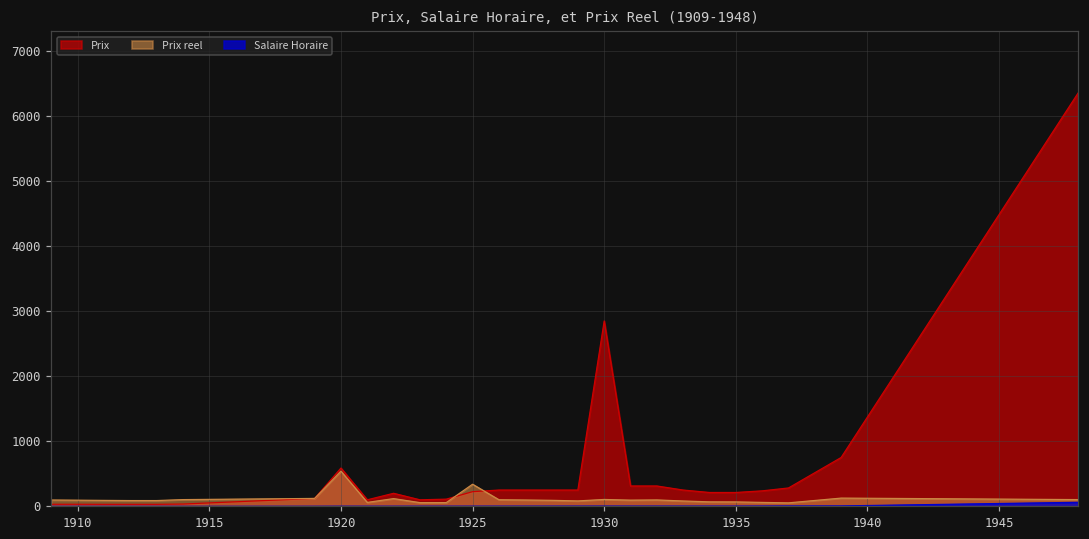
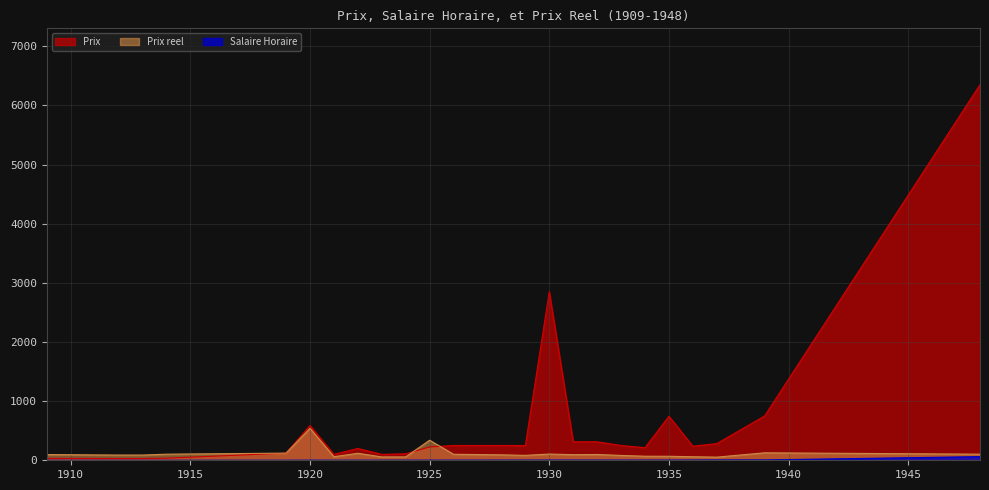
  {
    "Prix": {
      "1920": 600,
      "1925": 200,
      "1930": 2800,
-     "1935": 200
+     "1935": 700
    },
    "Prix reel": {
      "1910": 100,
      "1920": 500,
      "1925": 300,
      "1930": 100,
      "1935": 100
    },
    "Salaire Horaire": {
      "1920": 0,
      "1925": 0,
      "1930": 0,
      "1935": 0
    }
  }
